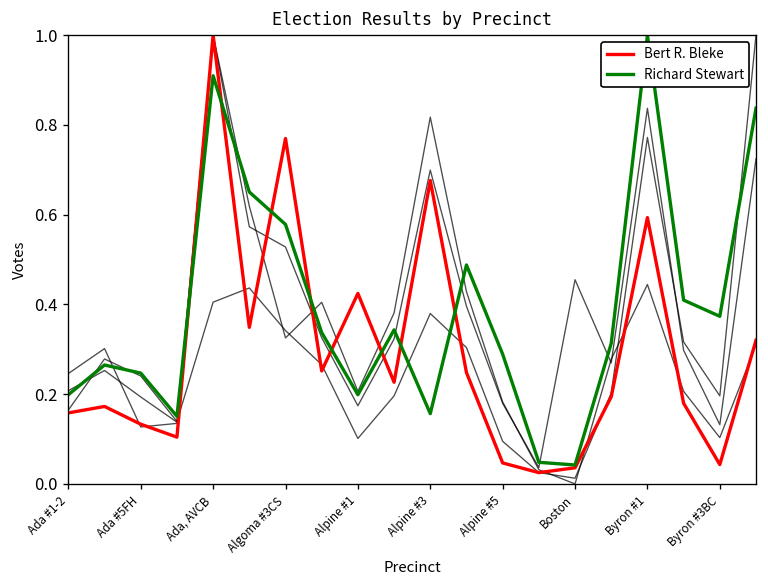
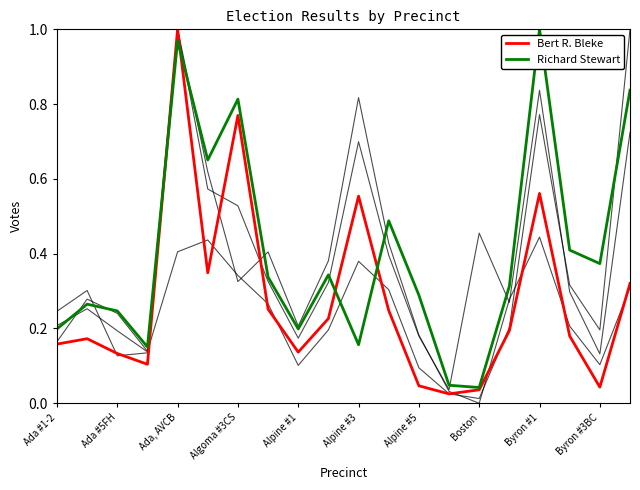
  {
    "Bert R. Bleke": {
      "Algoma #3CS": 0.77,
-     "Alpine #1": 0.42,
-     "Alpine #3": 0.68,
+     "Alpine #1": 0.14,
+     "Alpine #3": 0.55,
      "Alpine #5": 0.05,
-     "Byron #1": 0.59,
+     "Byron #1": 0.56,
      "Byron #3BC": 0.04
    },
    "Richard Stewart": {
      "Ada #1-2": 0.20,
-     "Ada, AVCB": 0.91,
-     "Algoma #3CS": 0.58,
+     "Ada, AVCB": 0.97,
+     "Algoma #3CS": 0.81,
      "Alpine #1": 0.20,
      "Alpine #3": 0.16,
      "Alpine #5": 0.29,
      "Byron #1": 1.00,
      "Byron #3BC": 0.37
    }
  }
